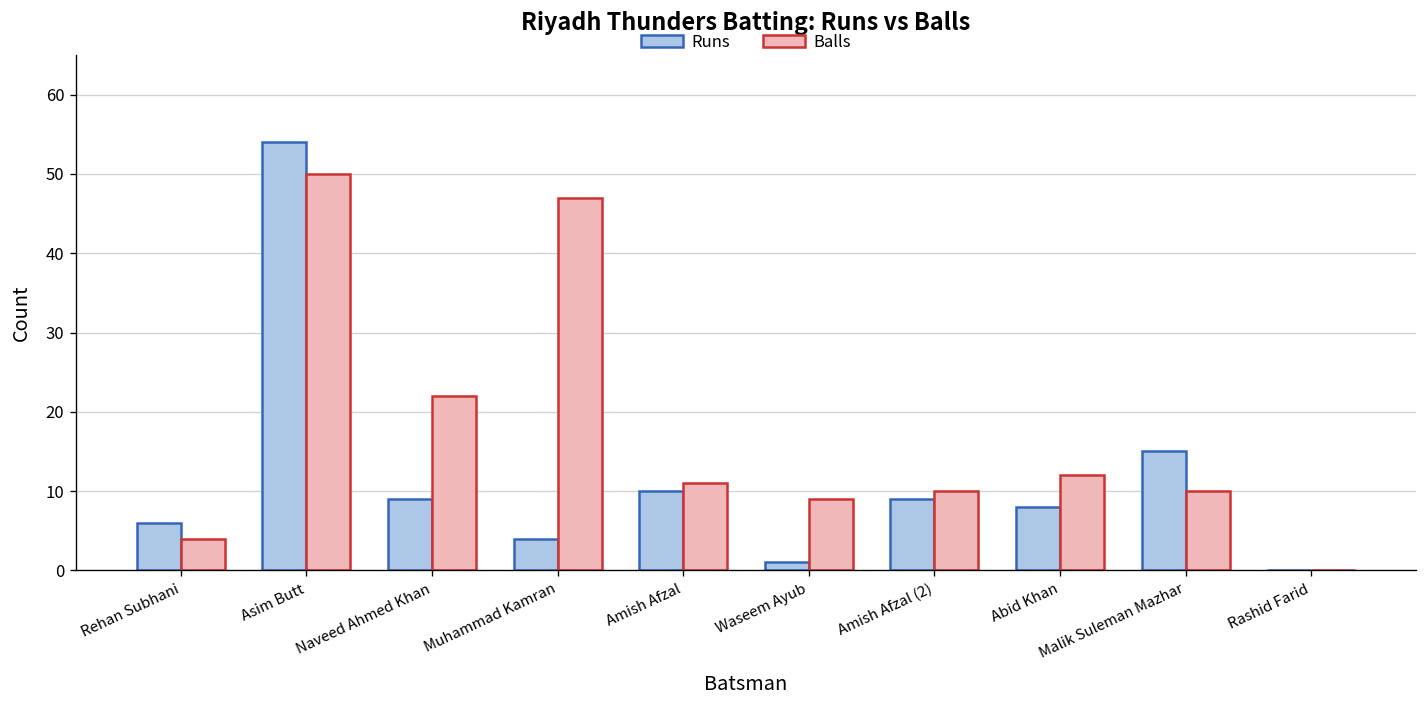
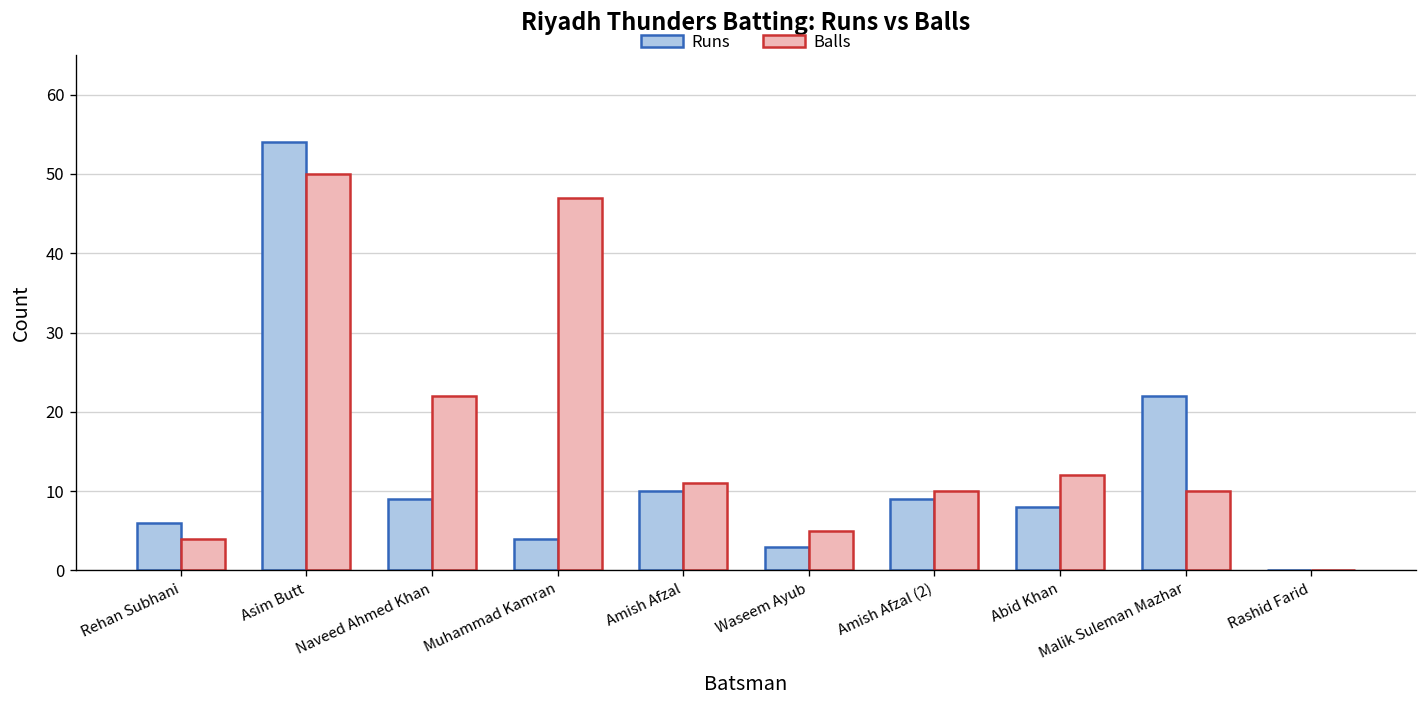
  {
    "Runs": {
      "Rehan Subhani": 6,
      "Asim Butt": 54,
      "Naveed Ahmed Khan": 9,
      "Muhammad Kamran": 4,
      "Amish Afzal": 10,
-     "Waseem Ayub": 1,
+     "Waseem Ayub": 3,
      "Amish Afzal (2)": 9,
      "Abid Khan": 8,
-     "Malik Suleman Mazhar": 15,
+     "Malik Suleman Mazhar": 22,
      "Rashid Farid": 0
    },
    "Balls": {
      "Rehan Subhani": 4,
      "Asim Butt": 50,
      "Naveed Ahmed Khan": 22,
      "Muhammad Kamran": 47,
      "Amish Afzal": 11,
-     "Waseem Ayub": 9,
+     "Waseem Ayub": 5,
      "Amish Afzal (2)": 10,
      "Abid Khan": 12,
      "Malik Suleman Mazhar": 10,
      "Rashid Farid": 0
    }
  }
